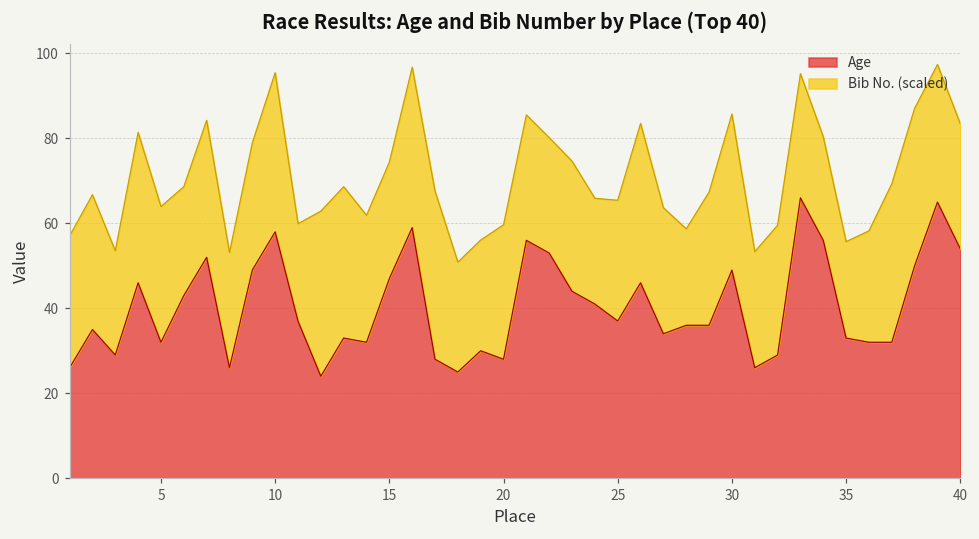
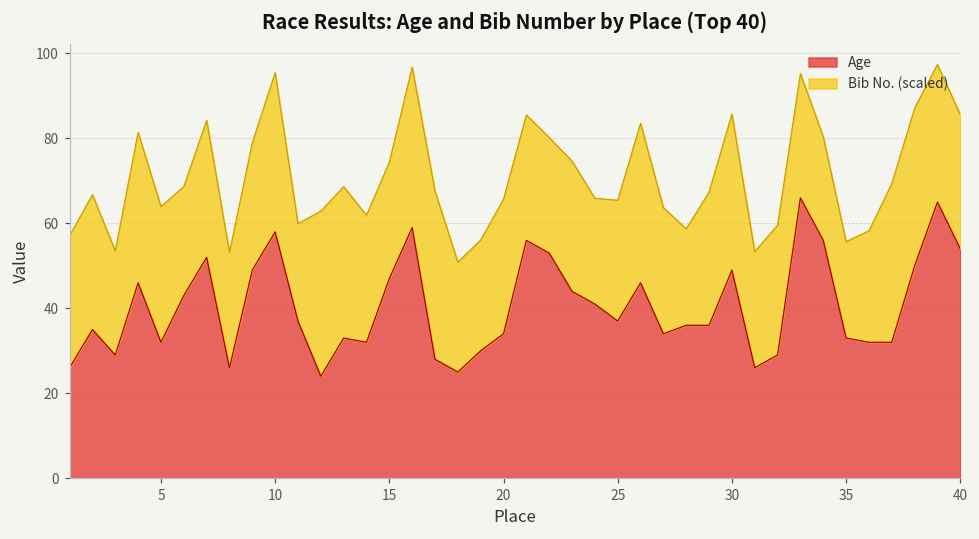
  {
    "Age": {
      "5": 32,
      "10": 58,
      "15": 47,
-     "20": 28,
+     "20": 34,
      "25": 37,
      "30": 49,
      "35": 33,
      "40": 54
    },
    "Bib No. (scaled)": {
      "5": 32,
      "10": 37,
      "15": 27,
      "20": 32,
      "25": 28,
      "30": 37,
      "35": 23,
-     "40": 29
+     "40": 32
    }
  }
